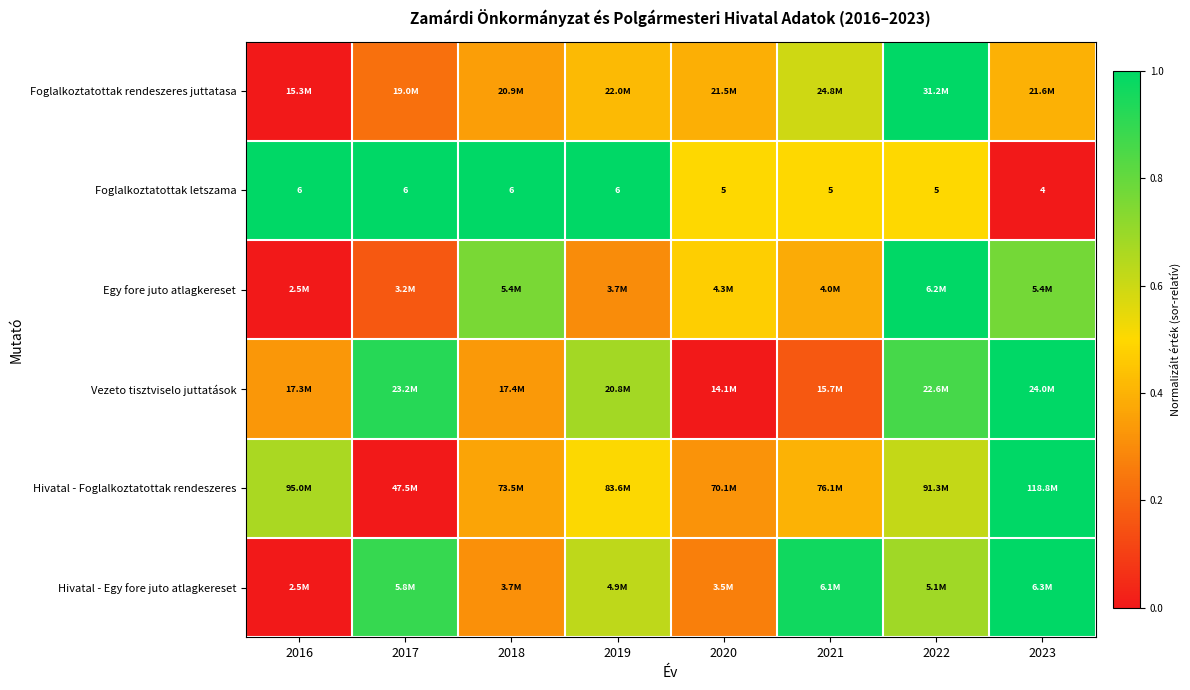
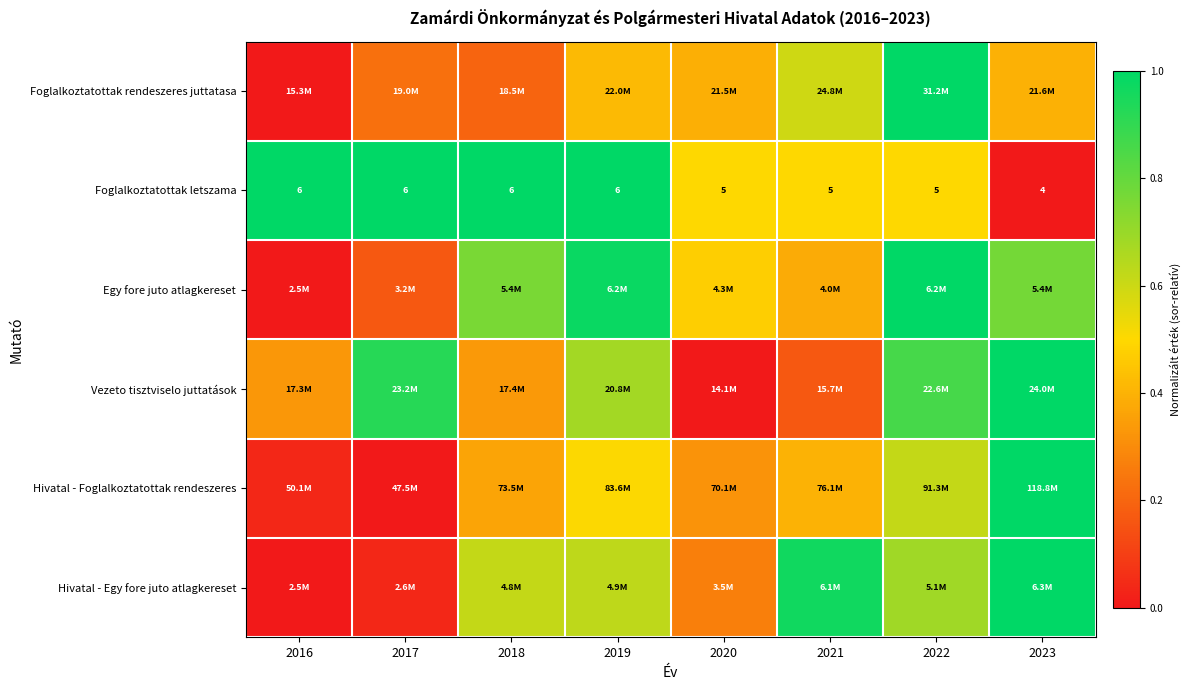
  {
    "Foglalkoztatottak rendeszeres juttatasa": {
      "2016": "15.3M",
      "2017": "19.0M",
-     "2018": "20.9M",
+     "2018": "18.5M",
      "2019": "22.0M",
      "2020": "21.5M",
      "2021": "24.8M",
      "2022": "31.2M",
      "2023": "21.6M"
    },
    "Foglalkoztatottak letszama": {
      "2016": "6",
      "2017": "6",
      "2018": "6",
      "2019": "6",
      "2020": "5",
      "2021": "5",
      "2022": "5",
      "2023": "4"
    },
    "Egy fore juto atlagkereset": {
      "2016": "2.5M",
      "2017": "3.2M",
      "2018": "5.4M",
-     "2019": "3.7M",
+     "2019": "6.2M",
      "2020": "4.3M",
      "2021": "4.0M",
      "2022": "6.2M",
      "2023": "5.4M"
    },
    "Vezeto tisztviselo juttatások": {
      "2016": "17.3M",
      "2017": "23.2M",
      "2018": "17.4M",
      "2019": "20.8M",
      "2020": "14.1M",
      "2021": "15.7M",
      "2022": "22.6M",
      "2023": "24.0M"
    },
    "Hivatal - Foglalkoztatottak rendeszeres": {
-     "2016": "95.0M",
+     "2016": "50.1M",
      "2017": "47.5M",
      "2018": "73.5M",
      "2019": "83.6M",
      "2020": "70.1M",
      "2021": "76.1M",
      "2022": "91.3M",
      "2023": "118.8M"
    },
    "Hivatal - Egy fore juto atlagkereset": {
      "2016": "2.5M",
-     "2017": "5.8M",
-     "2018": "3.7M",
+     "2017": "2.6M",
+     "2018": "4.8M",
      "2019": "4.9M",
      "2020": "3.5M",
      "2021": "6.1M",
      "2022": "5.1M",
      "2023": "6.3M"
    }
  }
